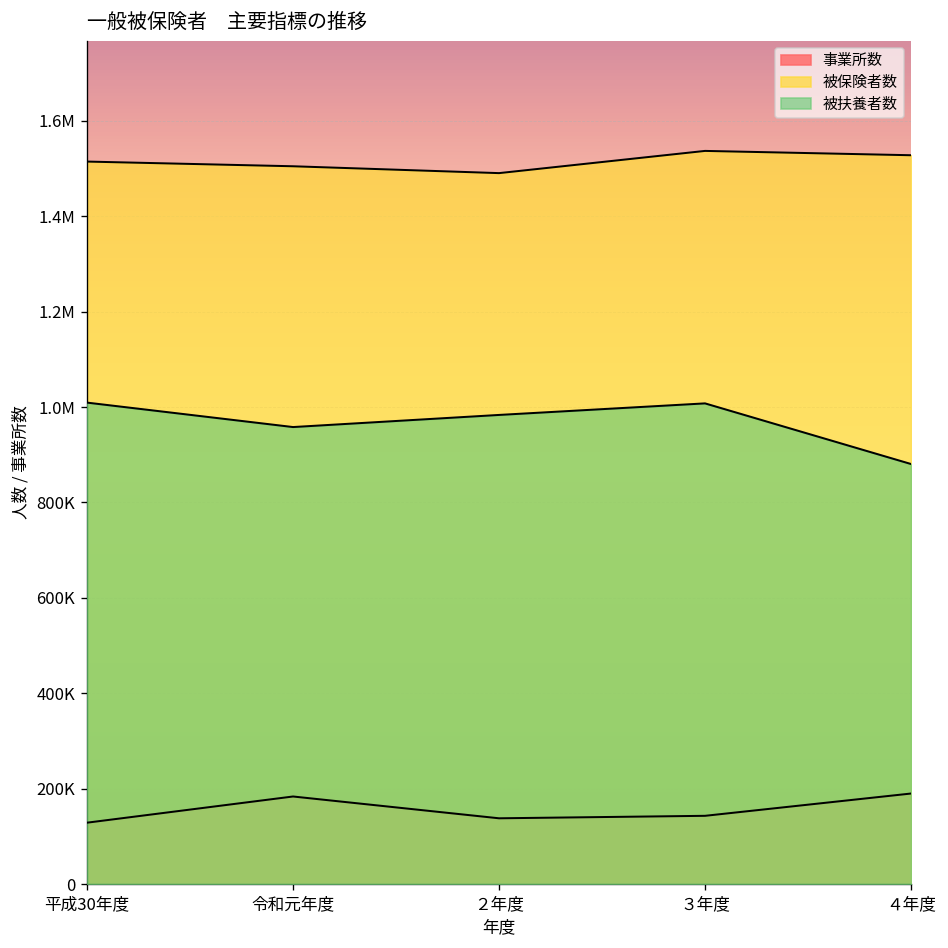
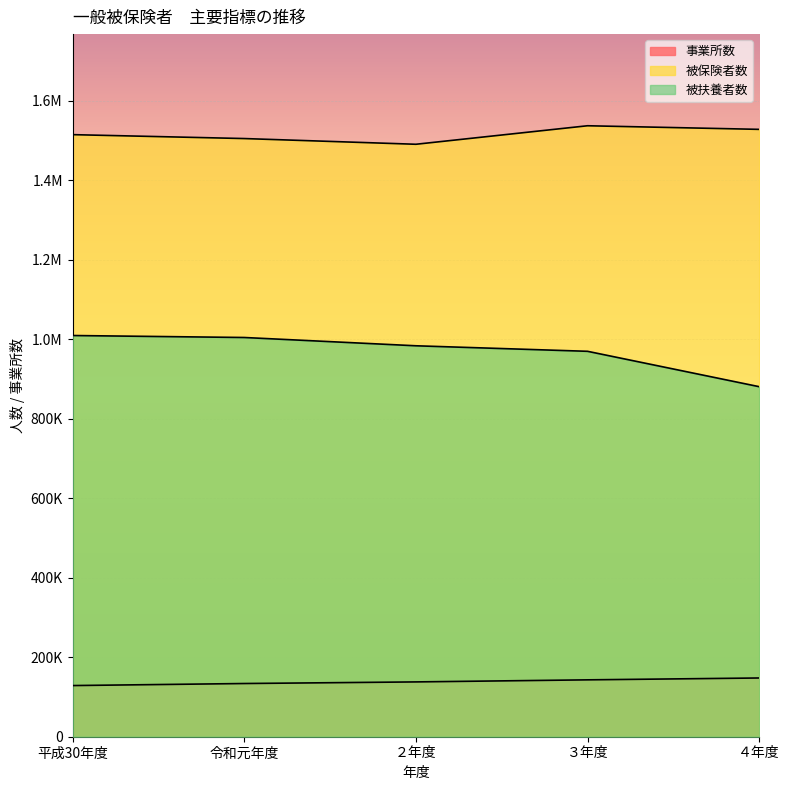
  {
    "事業所数": {
      "平成30年度": 130000,
-     "令和元年度": 180000,
+     "令和元年度": 130000,
      "２年度": 140000,
      "３年度": 140000,
-     "４年度": 190000
+     "４年度": 150000
    },
    "被保険者数": {
      "平成30年度": 1510000,
      "令和元年度": 1500000,
      "２年度": 1490000,
      "３年度": 1540000,
      "４年度": 1530000
    },
    "被扶養者数": {
      "平成30年度": 1010000,
-     "令和元年度": 960000,
+     "令和元年度": 1000000,
      "２年度": 980000,
-     "３年度": 1010000,
+     "３年度": 970000,
      "４年度": 880000
    }
  }
